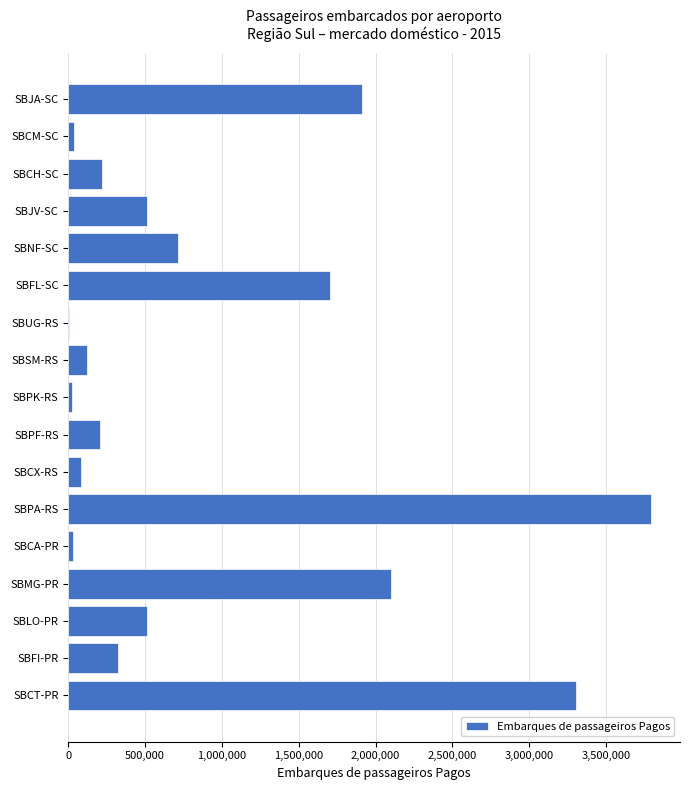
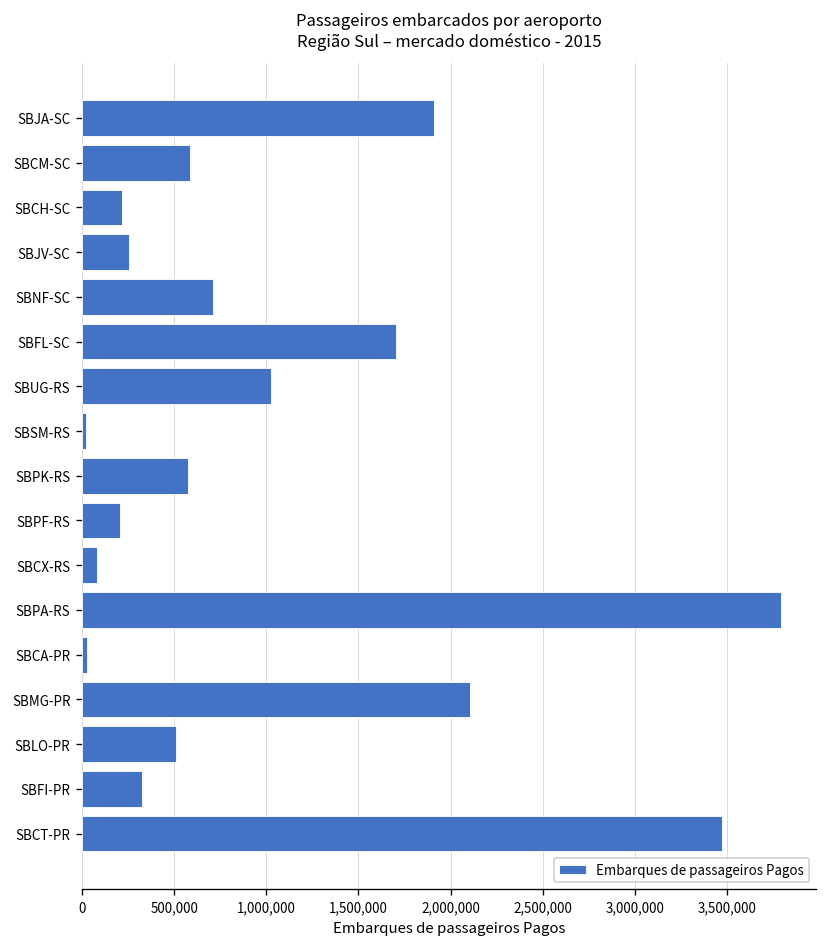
  {
    "SBJA-SC": "1,910,000",
-   "SBCM-SC": "40,000",
+   "SBCM-SC": "590,000",
    "SBCH-SC": "220,000",
-   "SBJV-SC": "510,000",
+   "SBJV-SC": "250,000",
    "SBNF-SC": "710,000",
    "SBFL-SC": "1,710,000",
-   "SBUG-RS": "0",
-   "SBSM-RS": "120,000",
-   "SBPK-RS": "20,000",
+   "SBUG-RS": "1,030,000",
+   "SBSM-RS": "20,000",
+   "SBPK-RS": "580,000",
    "SBPF-RS": "200,000",
    "SBCX-RS": "80,000",
    "SBPA-RS": "3,790,000",
    "SBCA-PR": "30,000",
    "SBMG-PR": "2,100,000",
    "SBLO-PR": "510,000",
    "SBFI-PR": "320,000",
-   "SBCT-PR": "3,300,000"
+   "SBCT-PR": "3,470,000"
  }
